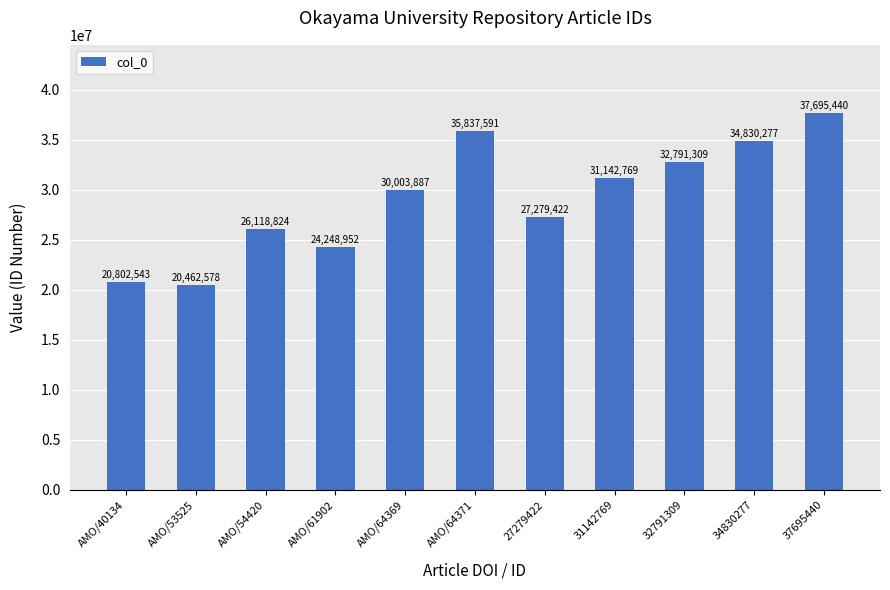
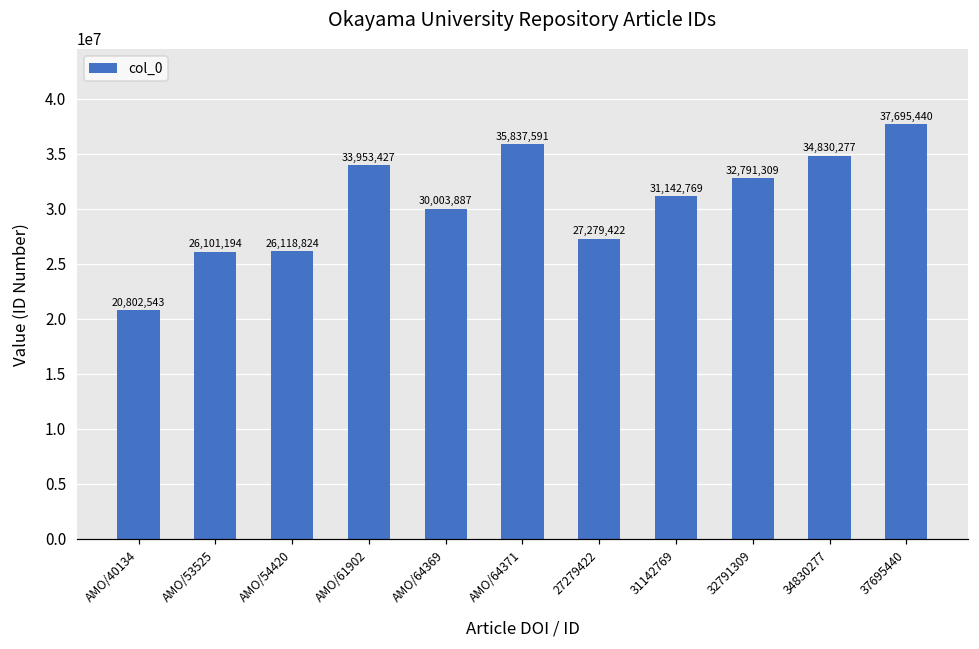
  {
    "AMO/40134": "20,802,543",
-   "AMO/53525": "20,462,578",
+   "AMO/53525": "26,101,194",
    "AMO/54420": "26,118,824",
-   "AMO/61902": "24,248,952",
+   "AMO/61902": "33,953,427",
    "AMO/64369": "30,003,887",
    "AMO/64371": "35,837,591",
    "27279422": "27,279,422",
    "31142769": "31,142,769",
    "32791309": "32,791,309",
    "34830277": "34,830,277",
    "37695440": "37,695,440"
  }
